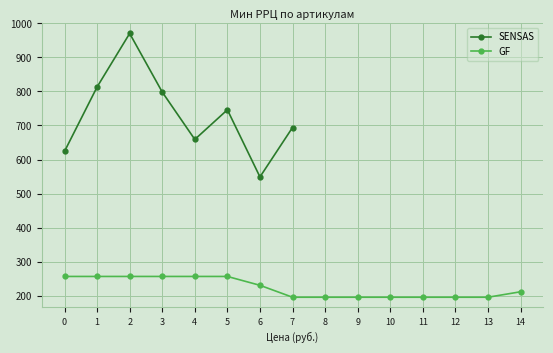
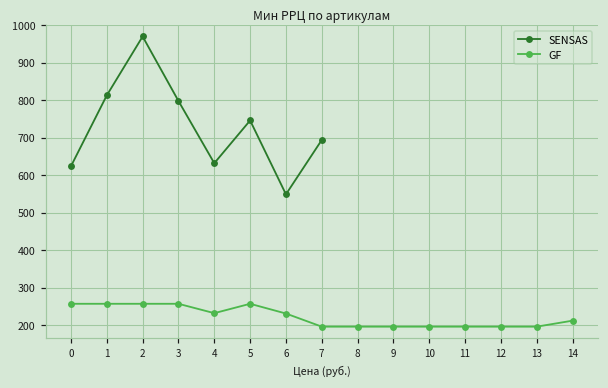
  {
    "SENSAS": {
      "0": 620,
      "1": 810,
      "2": 970,
      "3": 800,
-     "4": 660,
+     "4": 630,
      "5": 750,
      "6": 550,
      "7": 690
    },
    "GF": {
      "0": 260,
      "1": 260,
      "2": 260,
      "3": 260,
-     "4": 260,
+     "4": 230,
      "5": 260,
      "6": 230,
      "7": 200,
      "8": 200,
      "9": 200,
      "10": 200,
      "11": 200,
      "12": 200,
      "13": 200,
      "14": 210
    }
  }
